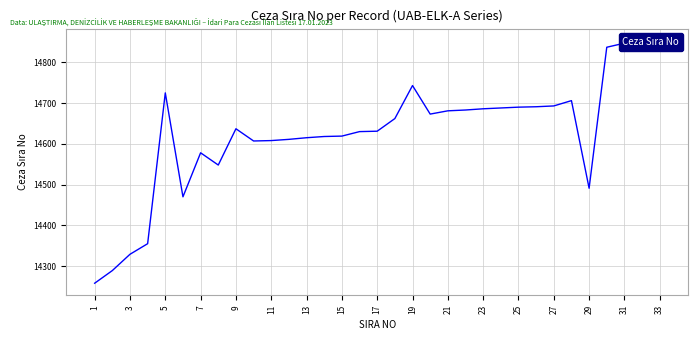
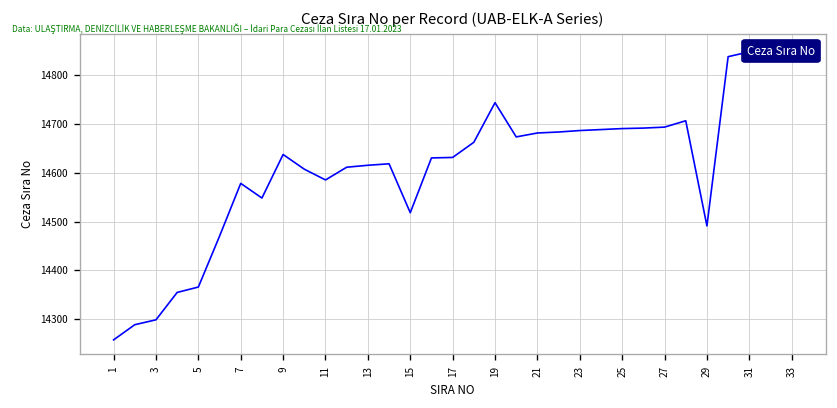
  {
    "1": 14260,
-   "3": 14330,
-   "5": 14730,
+   "3": 14300,
+   "5": 14370,
    "7": 14580,
    "9": 14640,
-   "11": 14610,
+   "11": 14590,
    "13": 14620,
-   "15": 14620,
+   "15": 14520,
    "17": 14630,
    "19": 14740,
    "21": 14680,
    "23": 14690,
    "25": 14690,
    "27": 14690,
    "29": 14490
  }
